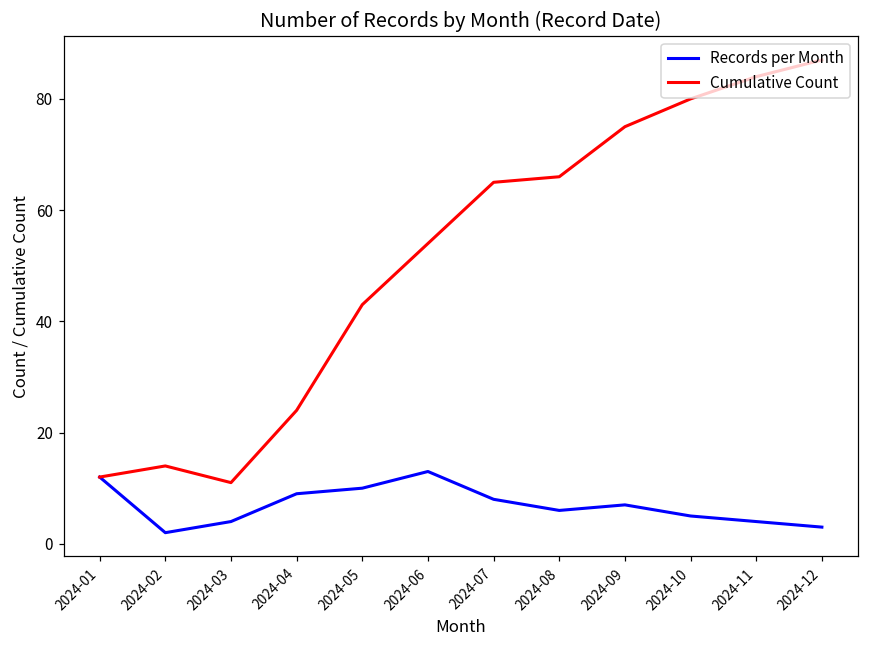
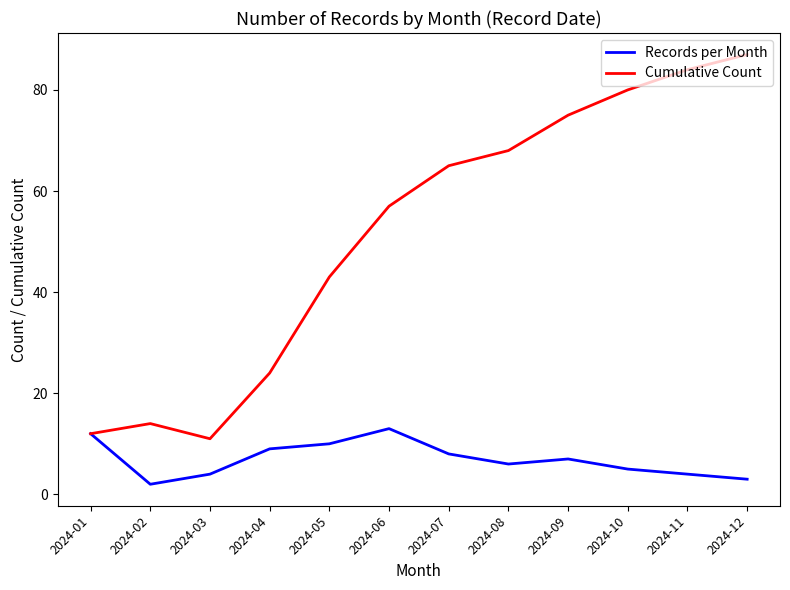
  {
    "Records per Month": {
      "2024-02": 2,
      "2024-03": 4,
      "2024-04": 9,
      "2024-05": 10,
      "2024-06": 13,
      "2024-07": 8,
      "2024-08": 6,
      "2024-09": 7,
      "2024-10": 5,
      "2024-11": 4,
      "2024-12": 3
    },
    "Cumulative Count": {
      "2024-02": 14,
      "2024-03": 11,
      "2024-04": 24,
      "2024-05": 43,
-     "2024-06": 54,
+     "2024-06": 57,
      "2024-07": 65,
-     "2024-08": 66,
+     "2024-08": 68,
      "2024-09": 75,
      "2024-10": 80
    }
  }
